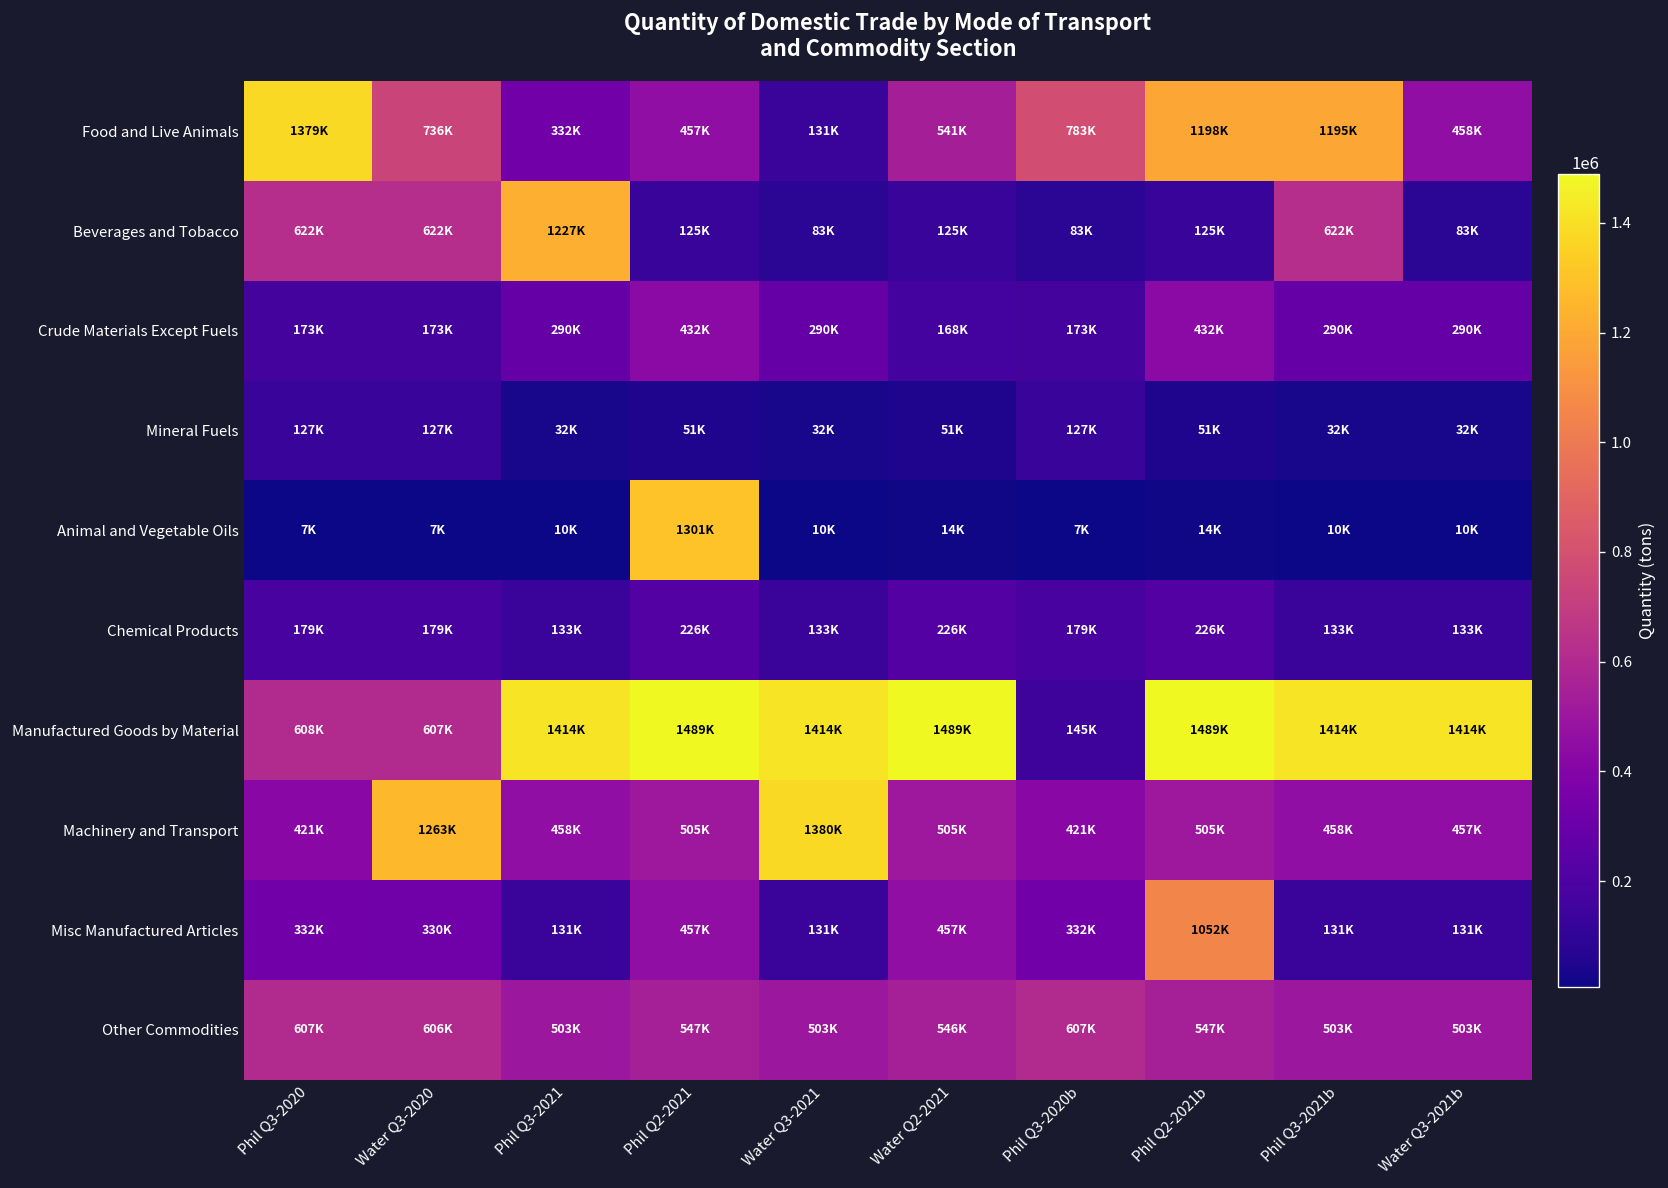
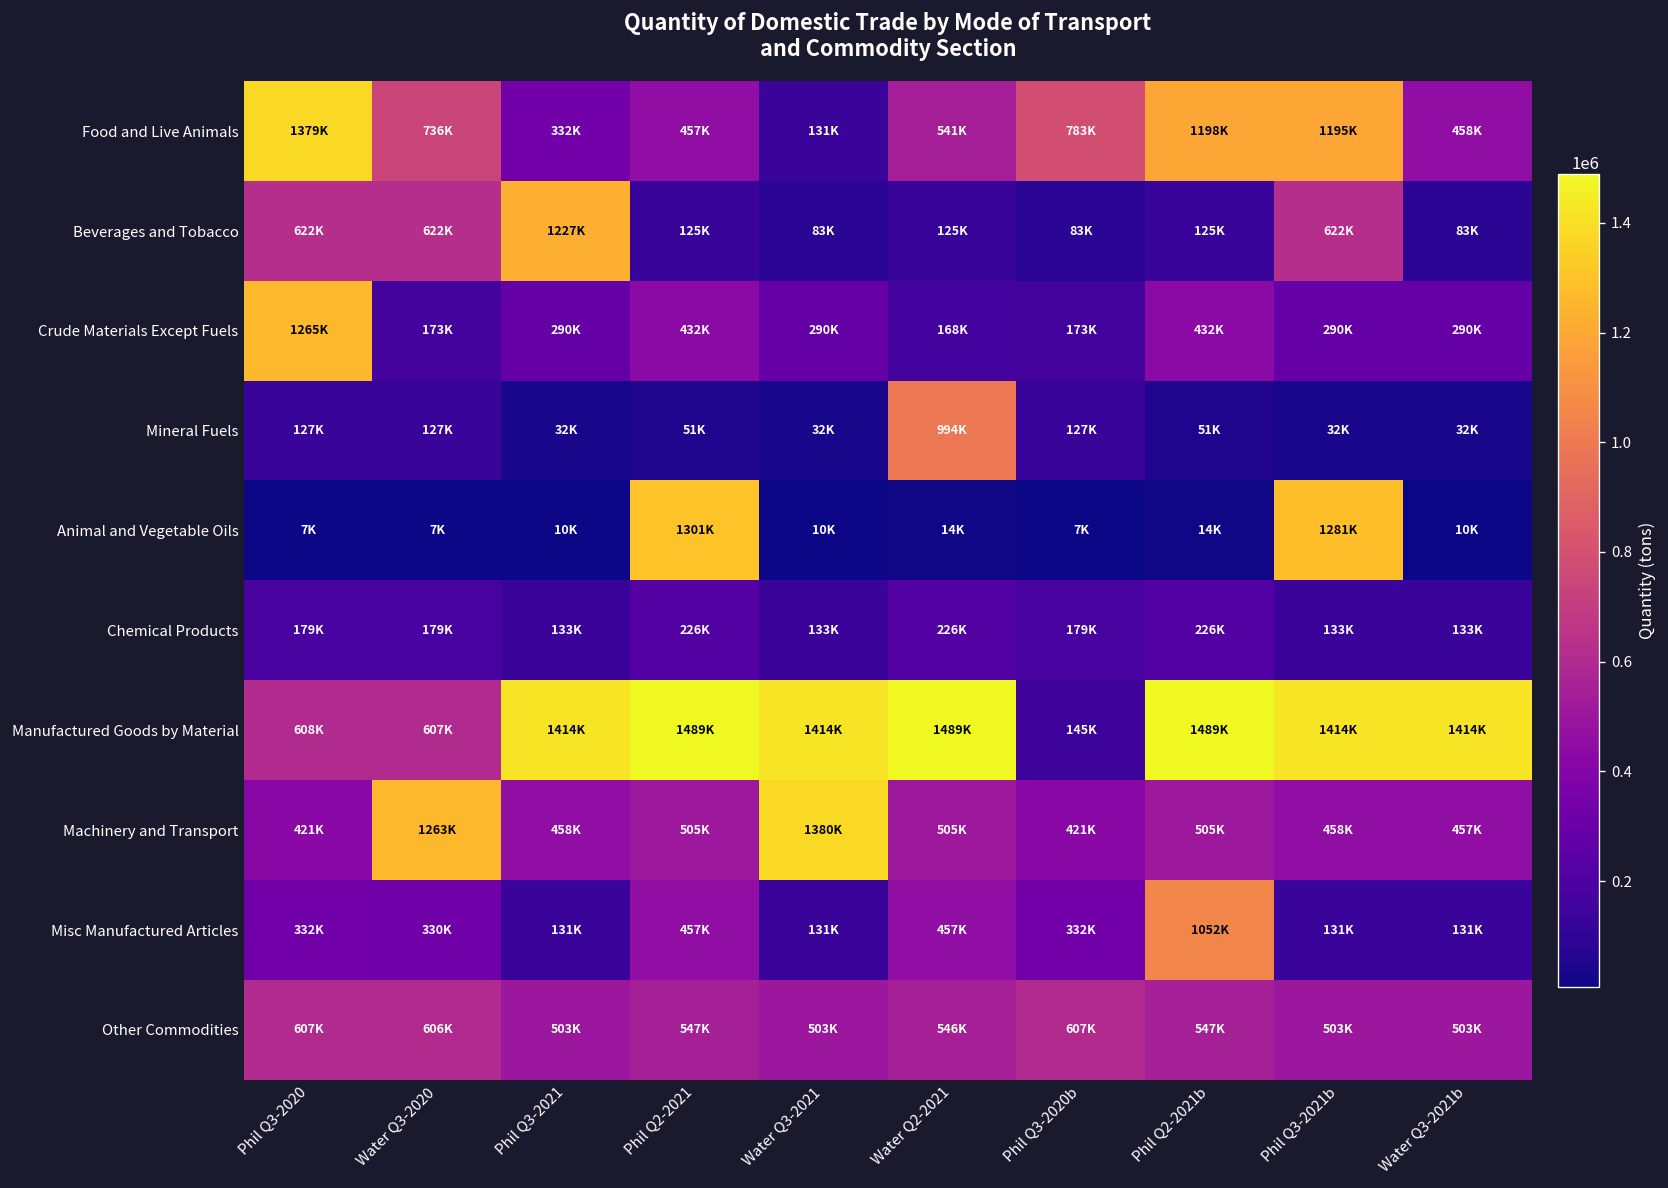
  {
    "Food and Live Animals": {
      "Phil Q3-2020": "1379K",
      "Water Q3-2020": "736K",
      "Phil Q3-2021": "332K",
      "Phil Q2-2021": "457K",
      "Water Q3-2021": "131K",
      "Water Q2-2021": "541K",
      "Phil Q3-2020b": "783K",
      "Phil Q2-2021b": "1198K",
      "Phil Q3-2021b": "1195K",
      "Water Q3-2021b": "458K"
    },
    "Beverages and Tobacco": {
      "Phil Q3-2020": "622K",
      "Water Q3-2020": "622K",
      "Phil Q3-2021": "1227K",
      "Phil Q2-2021": "125K",
      "Water Q3-2021": "83K",
      "Water Q2-2021": "125K",
      "Phil Q3-2020b": "83K",
      "Phil Q2-2021b": "125K",
      "Phil Q3-2021b": "622K",
      "Water Q3-2021b": "83K"
    },
    "Crude Materials Except Fuels": {
-     "Phil Q3-2020": "173K",
+     "Phil Q3-2020": "1265K",
      "Water Q3-2020": "173K",
      "Phil Q3-2021": "290K",
      "Phil Q2-2021": "432K",
      "Water Q3-2021": "290K",
      "Water Q2-2021": "168K",
      "Phil Q3-2020b": "173K",
      "Phil Q2-2021b": "432K",
      "Phil Q3-2021b": "290K",
      "Water Q3-2021b": "290K"
    },
    "Mineral Fuels": {
      "Phil Q3-2020": "127K",
      "Water Q3-2020": "127K",
      "Phil Q3-2021": "32K",
      "Phil Q2-2021": "51K",
      "Water Q3-2021": "32K",
-     "Water Q2-2021": "51K",
+     "Water Q2-2021": "994K",
      "Phil Q3-2020b": "127K",
      "Phil Q2-2021b": "51K",
      "Phil Q3-2021b": "32K",
      "Water Q3-2021b": "32K"
    },
    "Animal and Vegetable Oils": {
      "Phil Q3-2020": "7K",
      "Water Q3-2020": "7K",
      "Phil Q3-2021": "10K",
      "Phil Q2-2021": "1301K",
      "Water Q3-2021": "10K",
      "Water Q2-2021": "14K",
      "Phil Q3-2020b": "7K",
      "Phil Q2-2021b": "14K",
-     "Phil Q3-2021b": "10K",
+     "Phil Q3-2021b": "1281K",
      "Water Q3-2021b": "10K"
    },
    "Chemical Products": {
      "Phil Q3-2020": "179K",
      "Water Q3-2020": "179K",
      "Phil Q3-2021": "133K",
      "Phil Q2-2021": "226K",
      "Water Q3-2021": "133K",
      "Water Q2-2021": "226K",
      "Phil Q3-2020b": "179K",
      "Phil Q2-2021b": "226K",
      "Phil Q3-2021b": "133K",
      "Water Q3-2021b": "133K"
    },
    "Manufactured Goods by Material": {
      "Phil Q3-2020": "608K",
      "Water Q3-2020": "607K",
      "Phil Q3-2021": "1414K",
      "Phil Q2-2021": "1489K",
      "Water Q3-2021": "1414K",
      "Water Q2-2021": "1489K",
      "Phil Q3-2020b": "145K",
      "Phil Q2-2021b": "1489K",
      "Phil Q3-2021b": "1414K",
      "Water Q3-2021b": "1414K"
    },
    "Machinery and Transport": {
      "Phil Q3-2020": "421K",
      "Water Q3-2020": "1263K",
      "Phil Q3-2021": "458K",
      "Phil Q2-2021": "505K",
      "Water Q3-2021": "1380K",
      "Water Q2-2021": "505K",
      "Phil Q3-2020b": "421K",
      "Phil Q2-2021b": "505K",
      "Phil Q3-2021b": "458K",
      "Water Q3-2021b": "457K"
    },
    "Misc Manufactured Articles": {
      "Phil Q3-2020": "332K",
      "Water Q3-2020": "330K",
      "Phil Q3-2021": "131K",
      "Phil Q2-2021": "457K",
      "Water Q3-2021": "131K",
      "Water Q2-2021": "457K",
      "Phil Q3-2020b": "332K",
      "Phil Q2-2021b": "1052K",
      "Phil Q3-2021b": "131K",
      "Water Q3-2021b": "131K"
    },
    "Other Commodities": {
      "Phil Q3-2020": "607K",
      "Water Q3-2020": "606K",
      "Phil Q3-2021": "503K",
      "Phil Q2-2021": "547K",
      "Water Q3-2021": "503K",
      "Water Q2-2021": "546K",
      "Phil Q3-2020b": "607K",
      "Phil Q2-2021b": "547K",
      "Phil Q3-2021b": "503K",
      "Water Q3-2021b": "503K"
    }
  }
